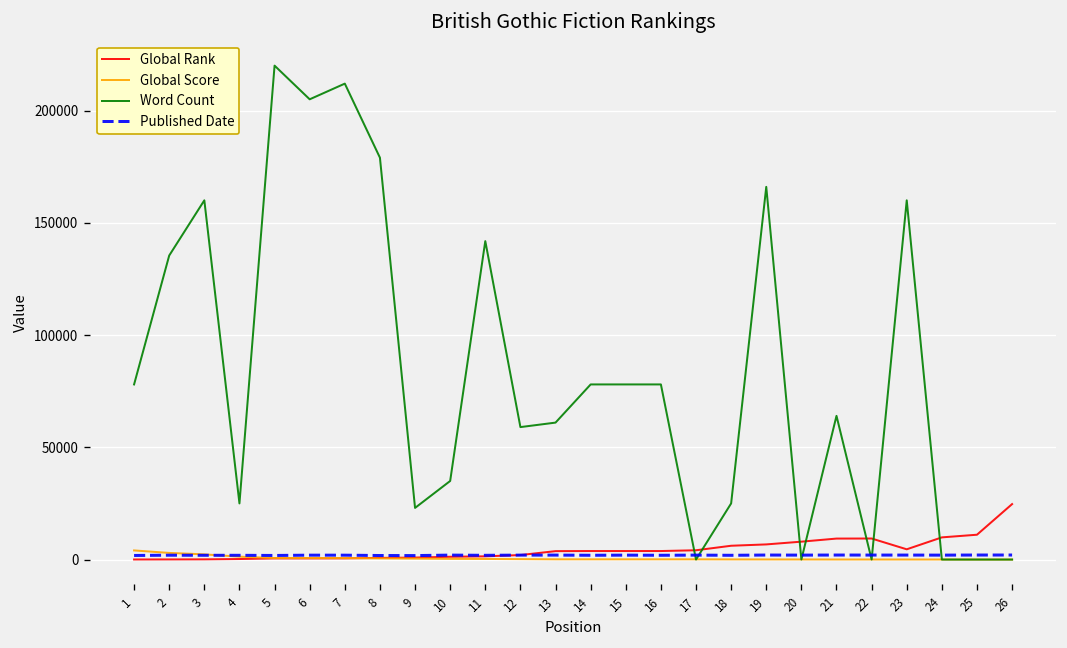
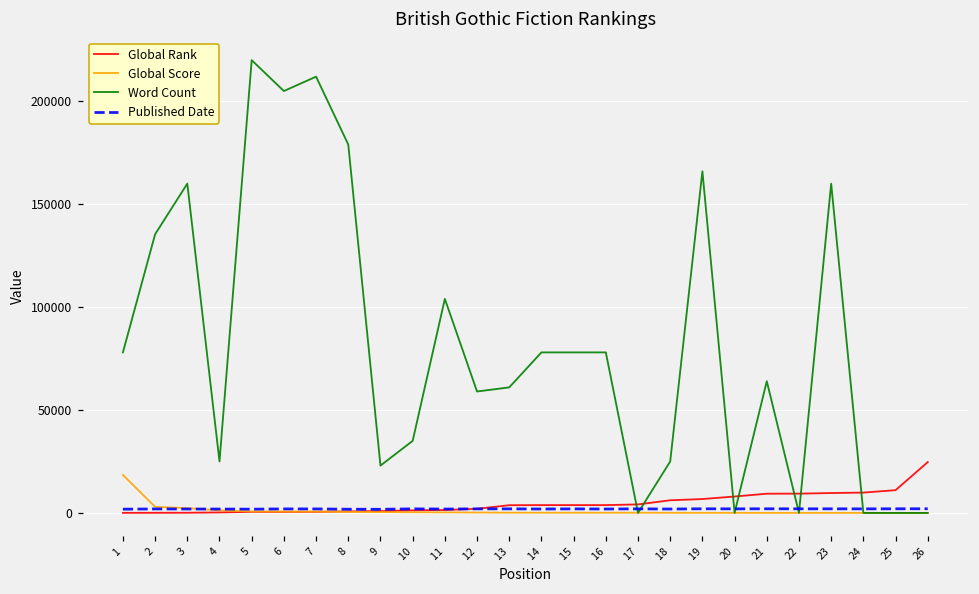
  {
    "Global Rank": {
      "1": 0,
      "2": 0,
      "3": 0,
      "13": 4000,
      "14": 4000,
      "15": 4000,
      "16": 4000,
      "17": 4000,
      "18": 6000,
      "19": 7000,
      "20": 8000,
      "21": 9000,
      "22": 9000,
-     "23": 5000,
+     "23": 10000,
      "24": 10000,
      "25": 11000,
      "26": 25000
    },
    "Global Score": {
-     "1": 4000,
+     "1": 18000,
      "12": 0,
      "13": 0,
      "14": 0,
      "15": 0,
      "16": 0,
      "18": 0,
      "19": 0,
      "21": 0,
      "23": 0
    },
    "Word Count": {
      "1": 78000,
      "2": 135000,
      "3": 160000,
      "4": 25000,
      "5": 220000,
      "6": 205000,
      "7": 212000,
      "8": 179000,
      "9": 23000,
      "10": 35000,
-     "11": 142000,
+     "11": 104000,
      "12": 59000,
      "13": 61000,
      "14": 78000,
      "15": 78000,
      "16": 78000,
      "18": 25000,
      "19": 166000,
      "21": 64000,
      "23": 160000
    },
    "Published Date": {
      "1": 2000,
      "13": 2000,
      "14": 2000,
      "15": 2000,
      "16": 2000,
      "17": 2000,
      "18": 2000,
      "19": 2000,
      "20": 2000,
      "21": 2000,
      "22": 2000,
      "23": 2000,
      "24": 2000,
      "25": 2000,
      "26": 2000
    }
  }
